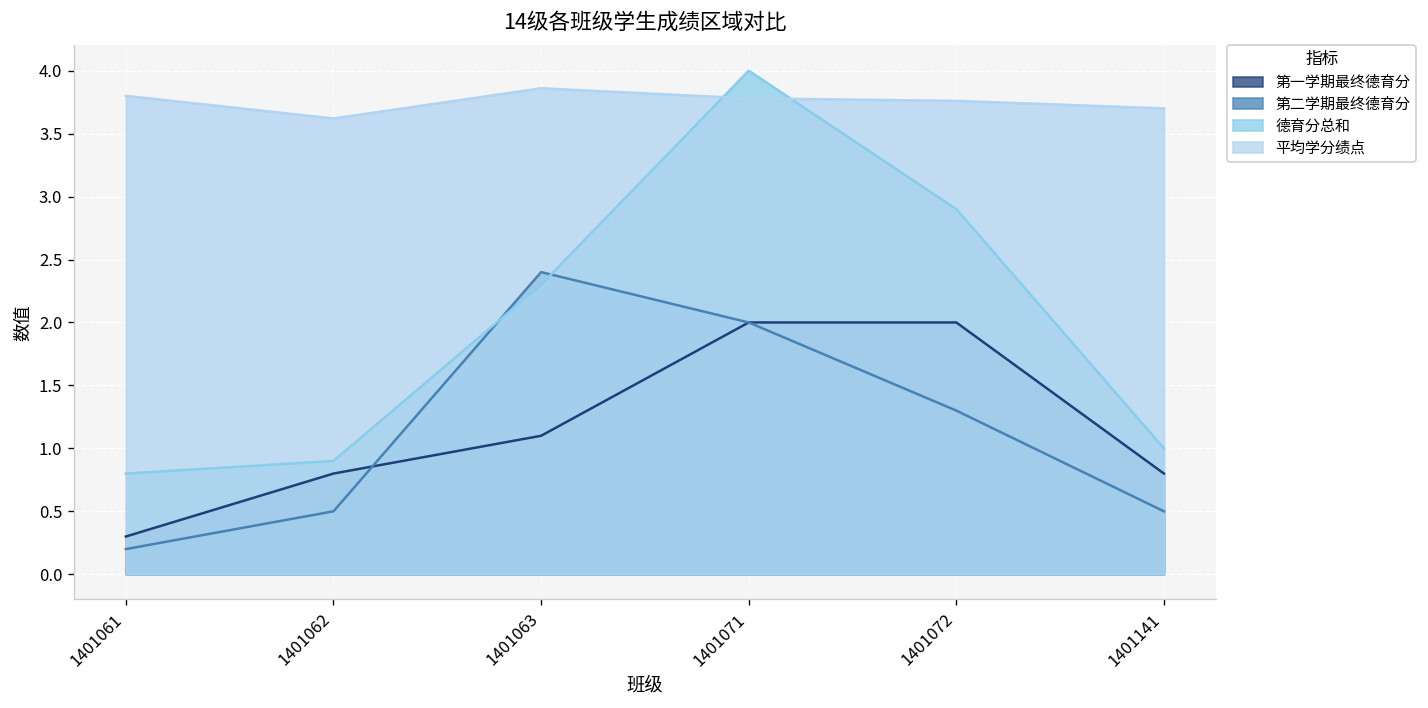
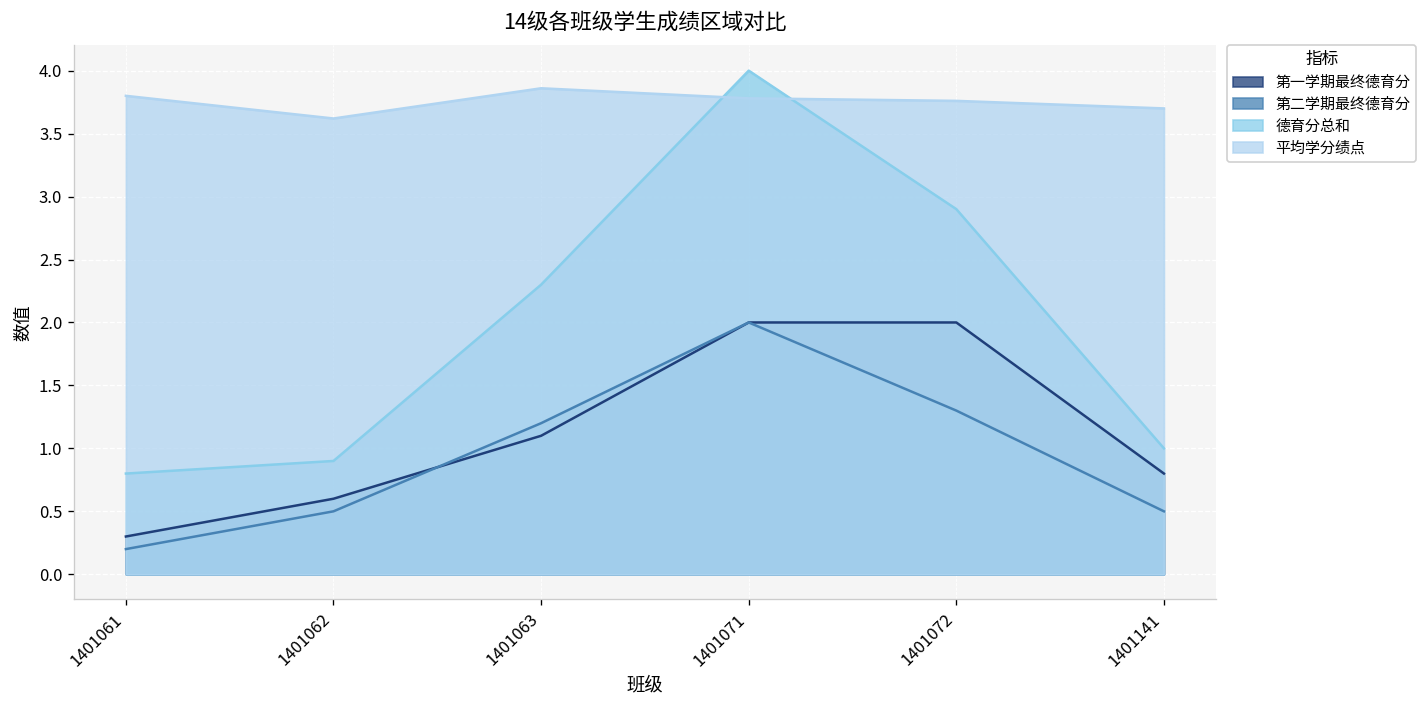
  {
    "第一学期最终德育分": {
      "1401061": 0.3,
-     "1401062": 0.8,
+     "1401062": 0.6,
      "1401063": 1.1,
      "1401072": 2.0,
      "1401141": 0.8
    },
    "第二学期最终德育分": {
      "1401061": 0.2,
      "1401062": 0.5,
-     "1401063": 2.4,
+     "1401063": 1.2,
      "1401072": 1.3,
      "1401141": 0.5
    }
  }
